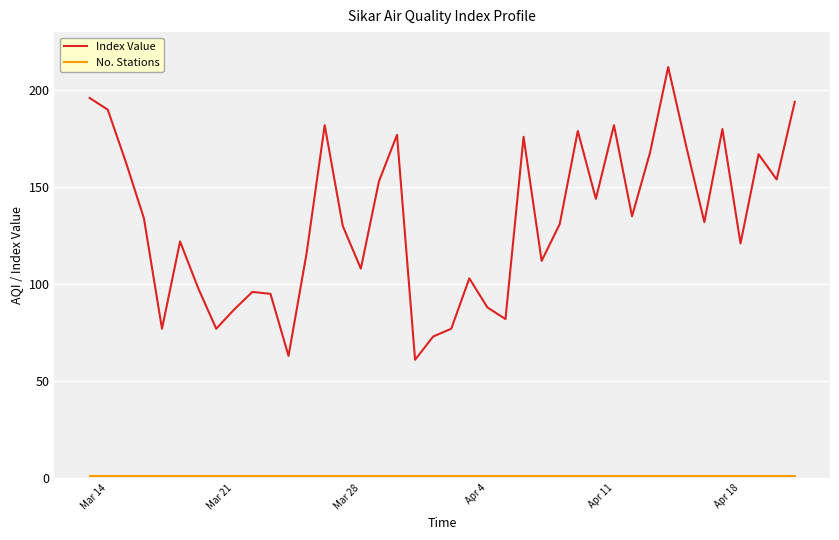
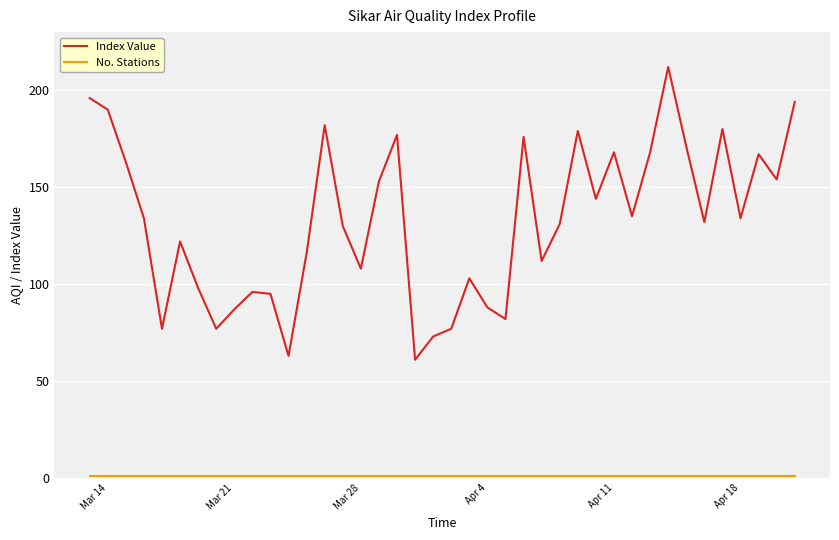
  {
    "Index Value": {
      "Mar 14": 190,
      "Mar 21": 87,
      "Mar 28": 108,
      "Apr 4": 88,
-     "Apr 11": 182,
-     "Apr 18": 121
+     "Apr 11": 168,
+     "Apr 18": 134
    },
    "No. Stations": {
      "Mar 14": 1,
      "Mar 21": 1,
      "Mar 28": 1,
      "Apr 4": 1,
      "Apr 11": 1,
      "Apr 18": 1
    }
  }
